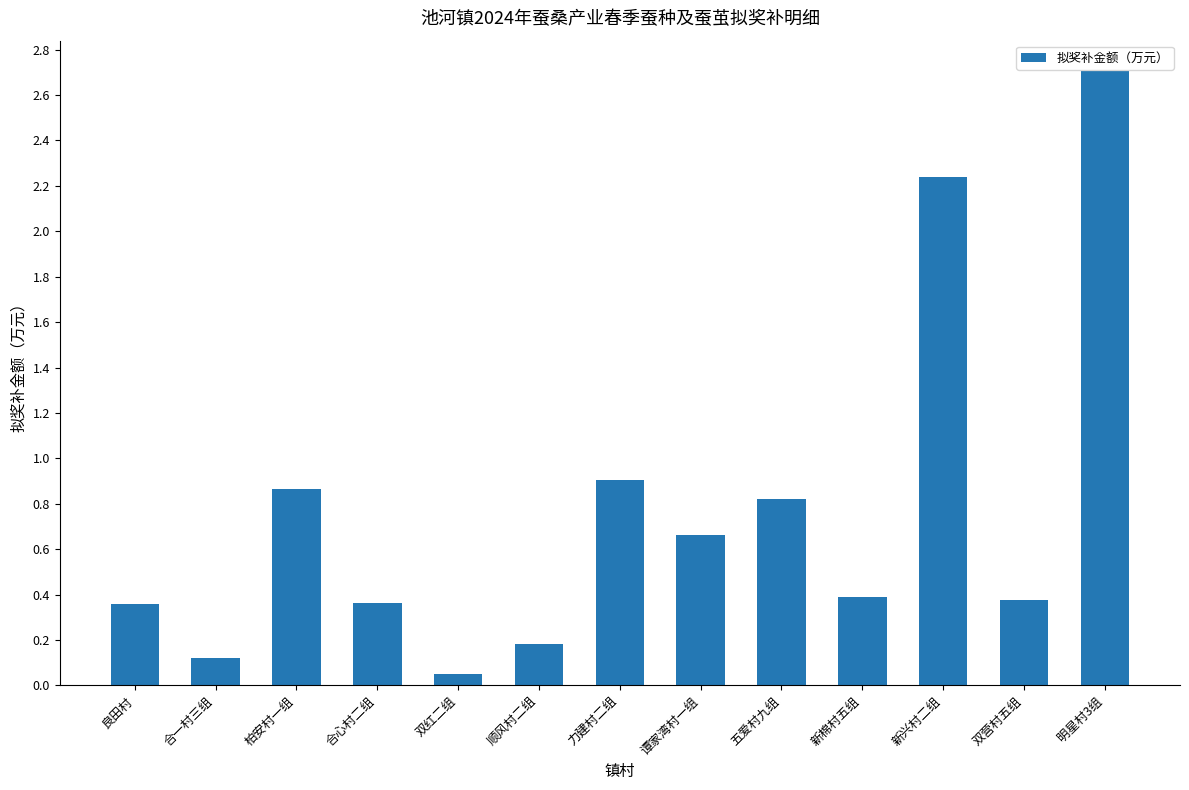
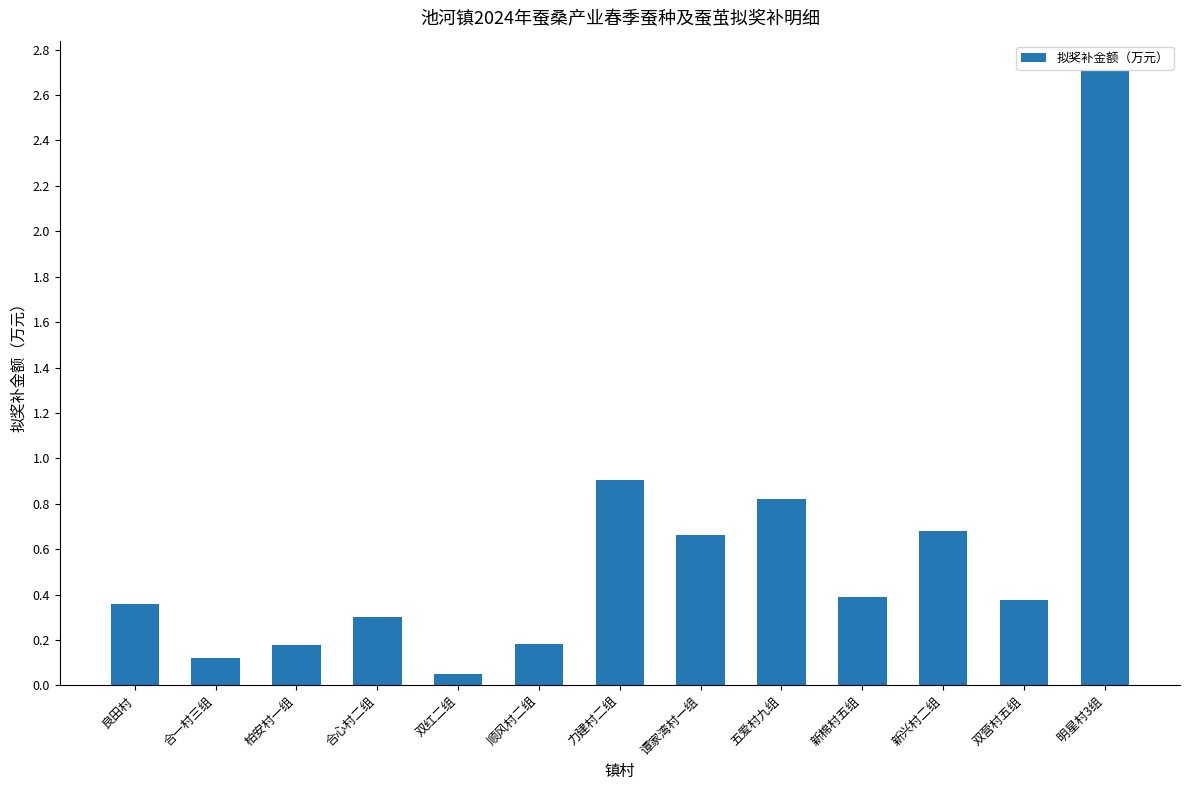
  {
    "良田村": 0.36,
    "合一村三组": 0.12,
-   "柏安村一组": 0.87,
-   "合心村二组": 0.37,
+   "柏安村一组": 0.18,
+   "合心村二组": 0.30,
    "双红二组": 0.05,
    "顺风村二组": 0.18,
    "力建村二组": 0.90,
    "谭家湾村一组": 0.66,
    "五爱村九组": 0.82,
    "新棉村五组": 0.39,
-   "新兴村二组": 2.24,
+   "新兴村二组": 0.68,
    "双营村五组": 0.37,
    "明星村3组": 2.70
  }
